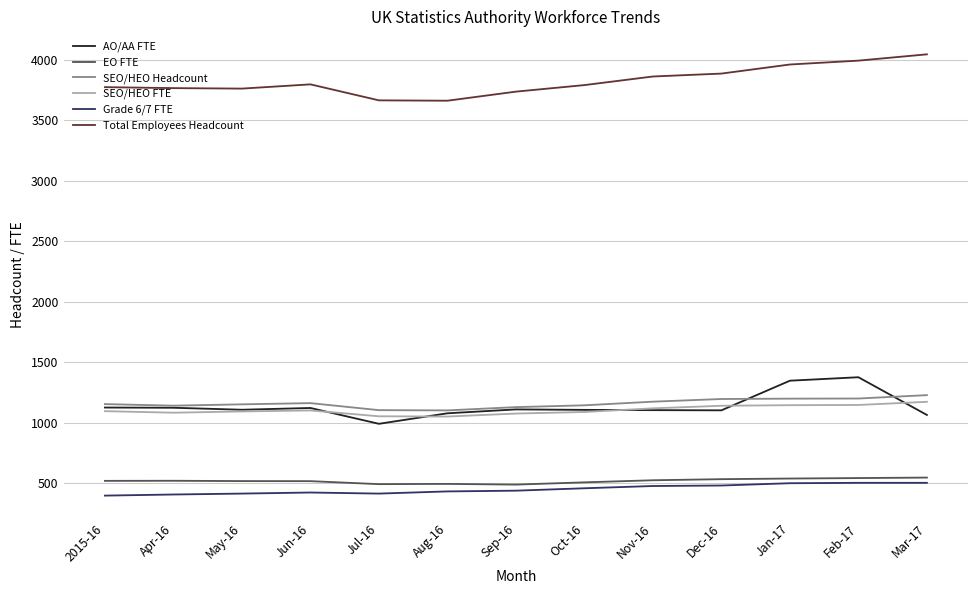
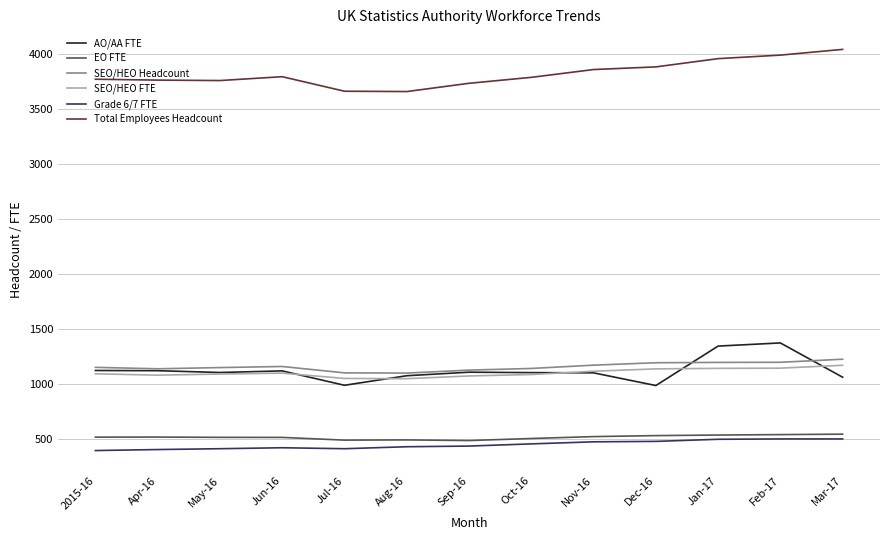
  {
    "AO/AA FTE": {
      "2015-16": 1130,
      "Jul-16": 990,
      "Aug-16": 1080,
-     "Dec-16": 1100,
+     "Dec-16": 990,
      "Jan-17": 1350,
      "Feb-17": 1380,
      "Mar-17": 1070
    }
  }
